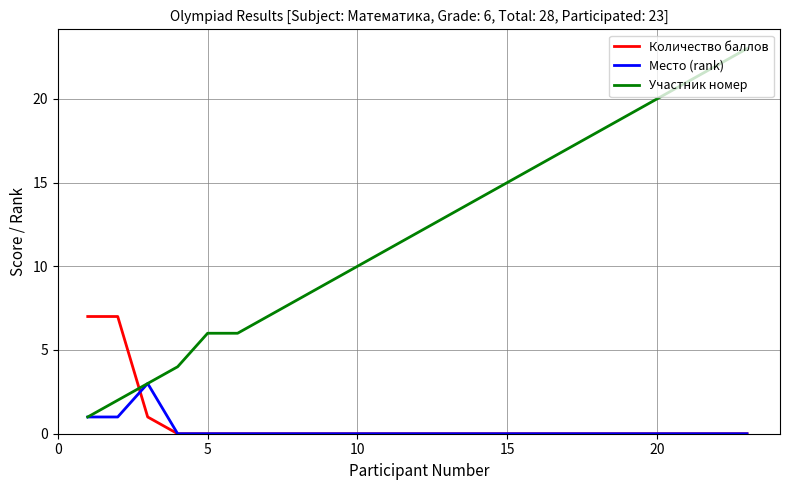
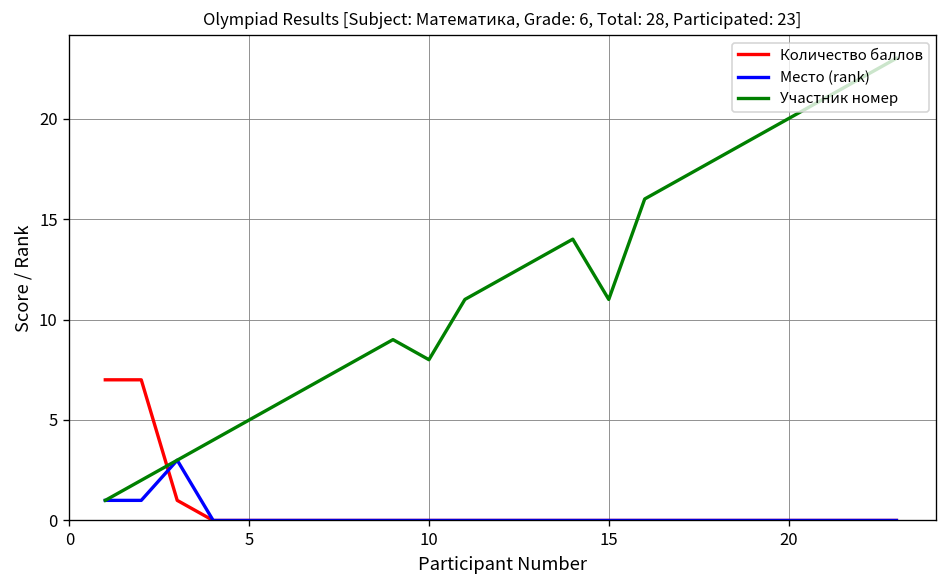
  {
    "Участник номер": {
-     "5": 6,
-     "10": 10,
-     "15": 15,
+     "5": 5,
+     "10": 8,
+     "15": 11,
      "20": 20
    }
  }
